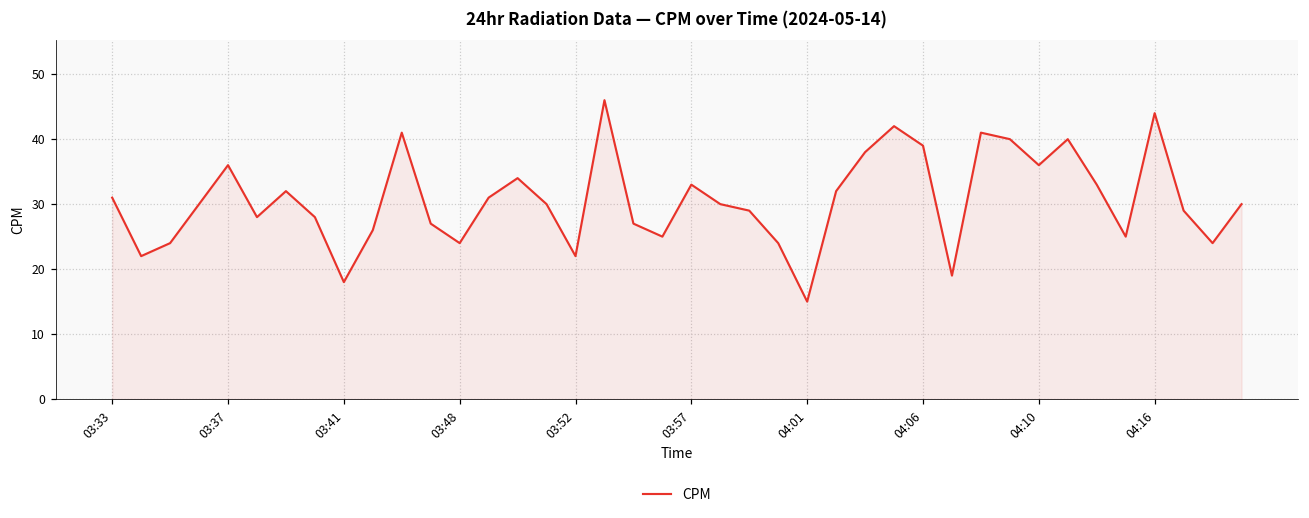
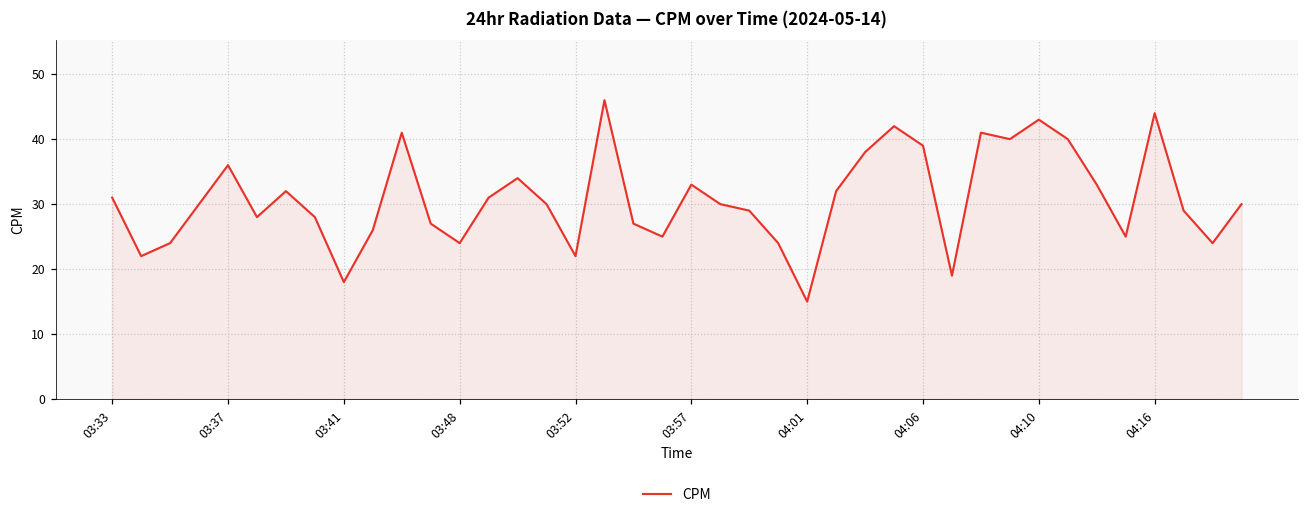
  {
    "03:33": 31,
    "03:37": 36,
    "03:41": 18,
    "03:48": 24,
    "03:52": 22,
    "03:57": 33,
    "04:01": 15,
    "04:06": 39,
-   "04:10": 36,
+   "04:10": 43,
    "04:16": 44
  }
